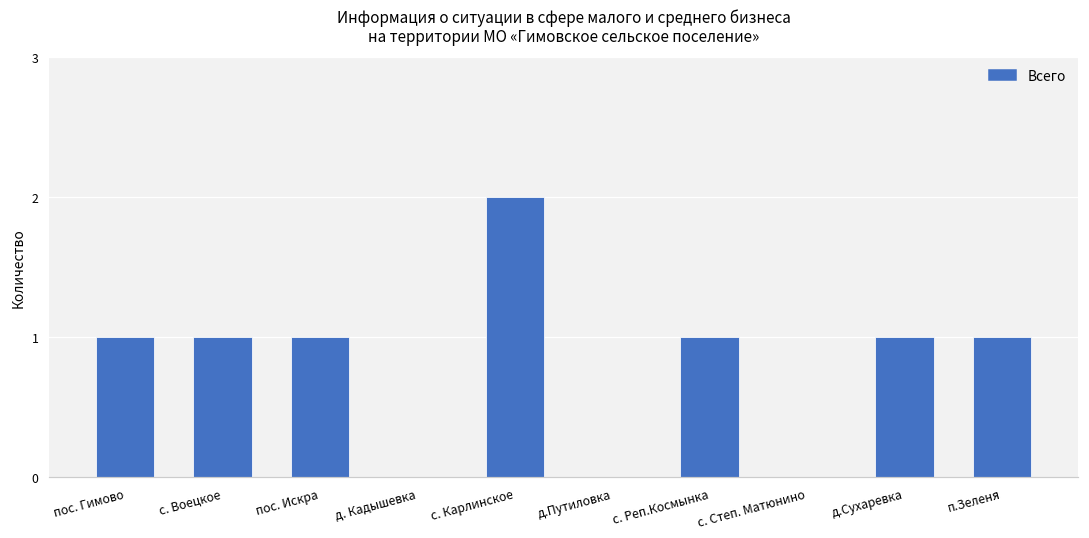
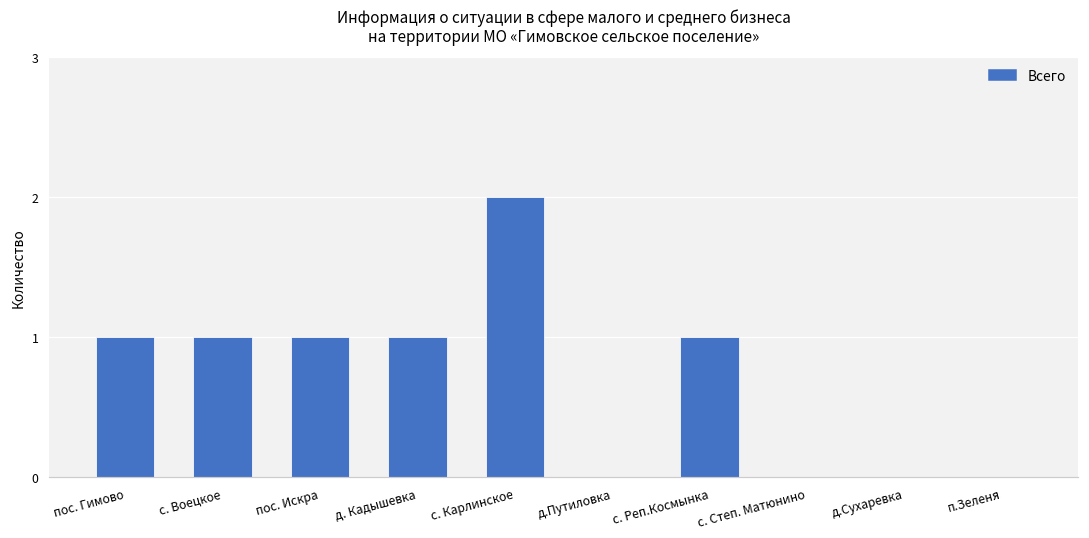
  {
    "пос. Гимово": 1,
    "с. Воецкое": 1,
    "пос. Искра": 1,
-   "д. Кадышевка": 0,
+   "д. Кадышевка": 1,
    "с. Карлинское": 2,
    "д.Путиловка": 0,
    "с. Реп.Космынка": 1,
    "с. Степ. Матюнино": 0,
-   "д.Сухаревка": 1,
-   "п.Зеленя": 1
+   "д.Сухаревка": 0,
+   "п.Зеленя": 0
  }
